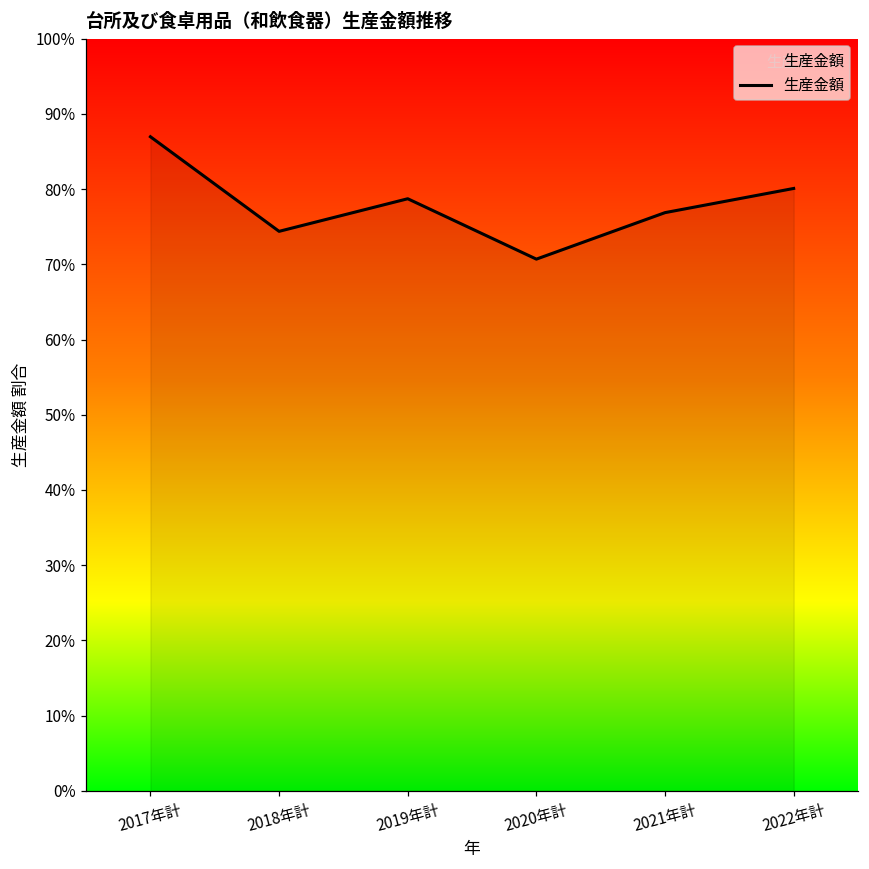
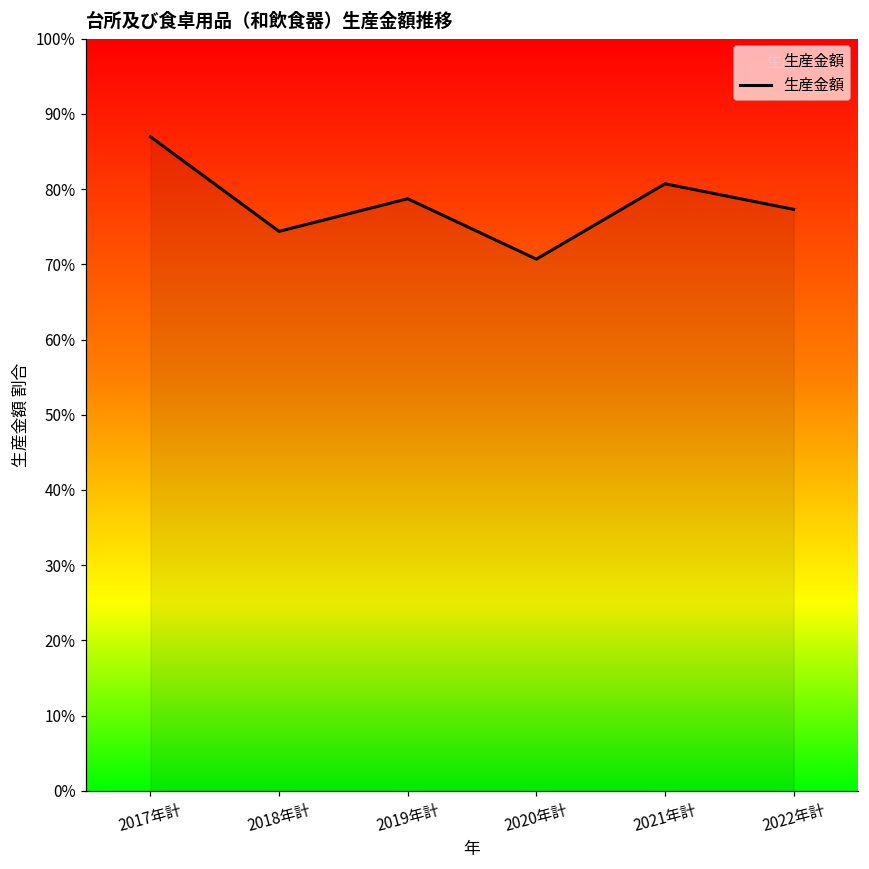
  {
    "2017年計": "87%",
    "2018年計": "74%",
    "2019年計": "79%",
    "2020年計": "71%",
-   "2021年計": "77%",
-   "2022年計": "80%"
+   "2021年計": "81%",
+   "2022年計": "77%"
  }
